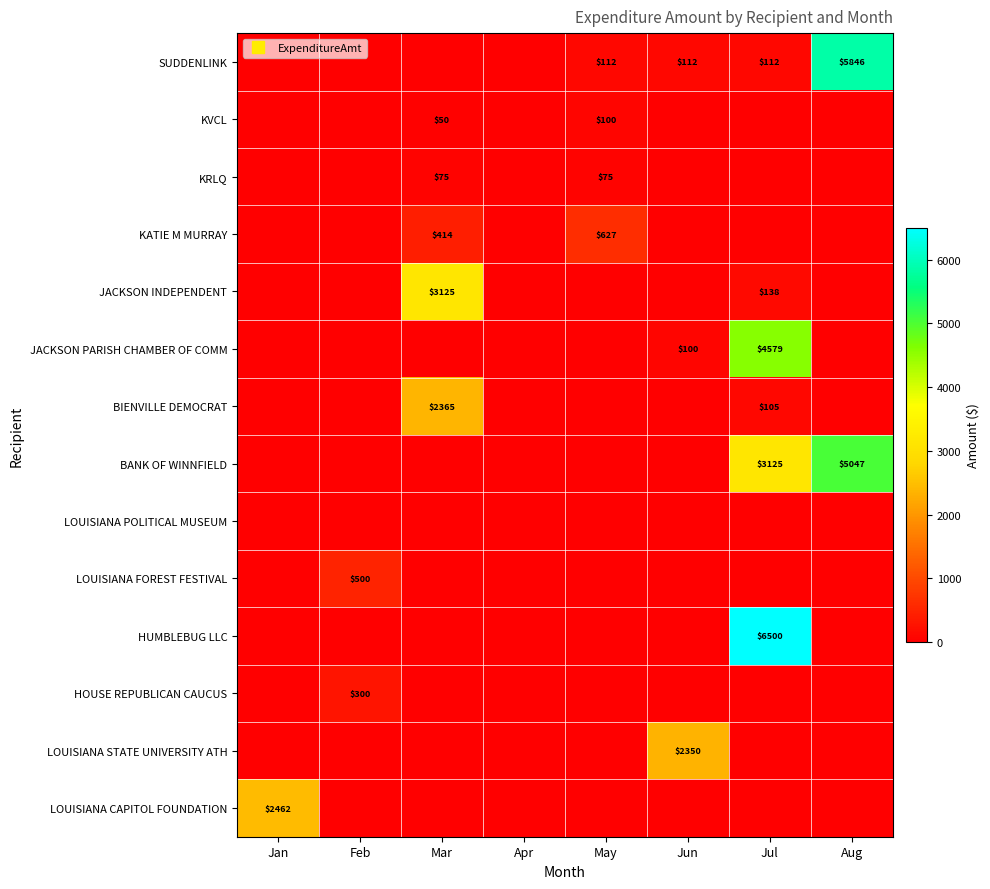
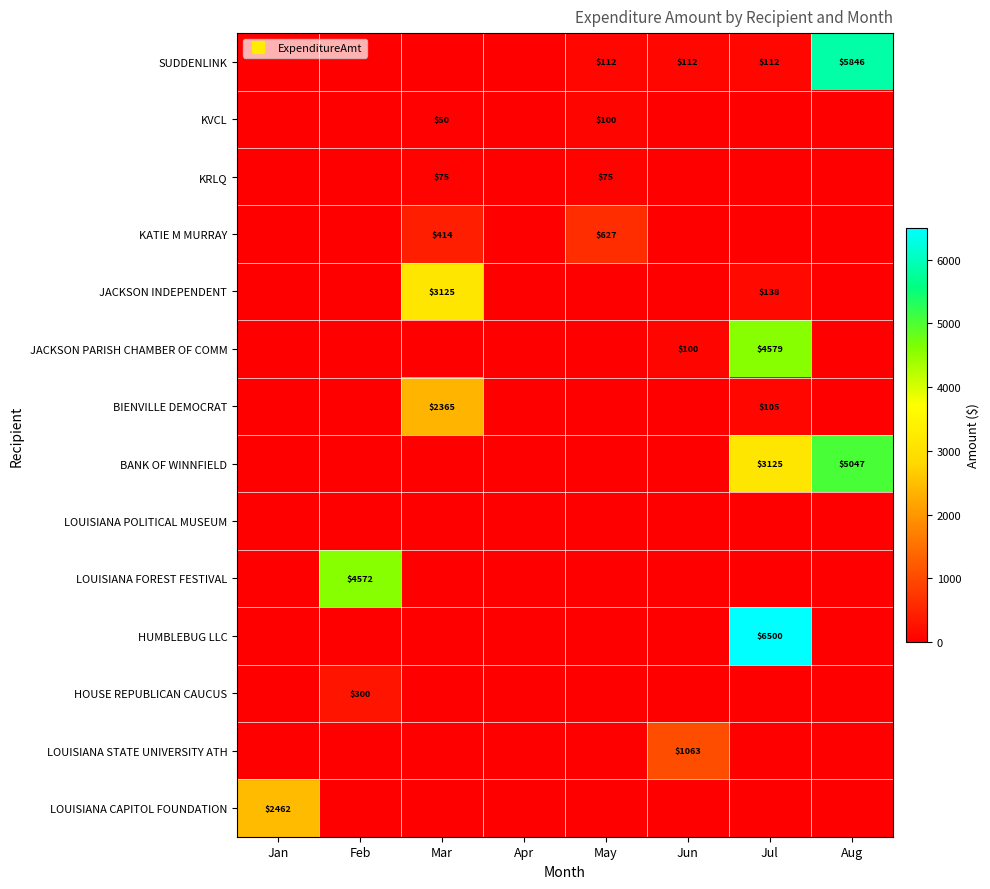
  {
    "SUDDENLINK": {
      "May": "$112",
      "Jun": "$112",
      "Jul": "$112",
      "Aug": "$5846"
    },
    "KVCL": {
      "Mar": "$50",
      "May": "$100"
    },
    "KRLQ": {
      "Mar": "$75",
      "May": "$75"
    },
    "KATIE M MURRAY": {
      "Mar": "$414",
      "May": "$627"
    },
    "JACKSON INDEPENDENT": {
      "Mar": "$3125",
      "Jul": "$138"
    },
    "JACKSON PARISH CHAMBER OF COMM": {
      "Jun": "$100",
      "Jul": "$4579"
    },
    "BIENVILLE DEMOCRAT": {
      "Mar": "$2365",
      "Jul": "$105"
    },
    "BANK OF WINNFIELD": {
      "Jul": "$3125",
      "Aug": "$5047"
    },
    "LOUISIANA FOREST FESTIVAL": {
-     "Feb": "$500"
+     "Feb": "$4572"
    },
    "HUMBLEBUG LLC": {
      "Jul": "$6500"
    },
    "HOUSE REPUBLICAN CAUCUS": {
      "Feb": "$300"
    },
    "LOUISIANA STATE UNIVERSITY ATH": {
-     "Jun": "$2350"
+     "Jun": "$1063"
    },
    "LOUISIANA CAPITOL FOUNDATION": {
      "Jan": "$2462"
    }
  }
